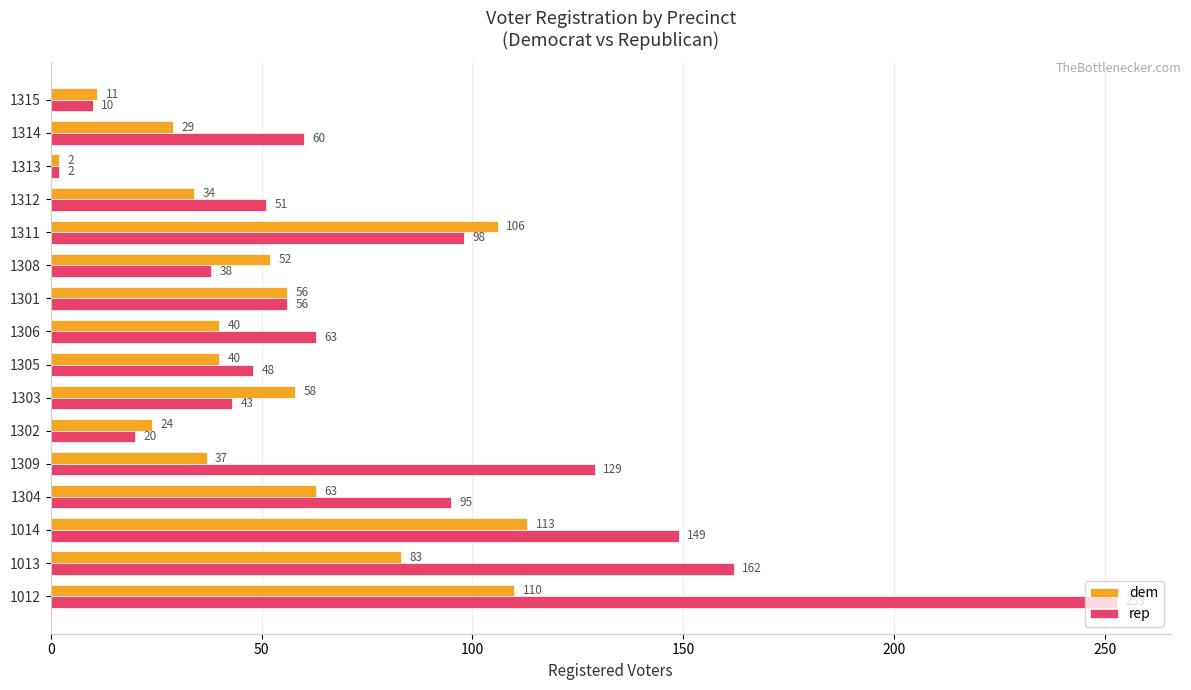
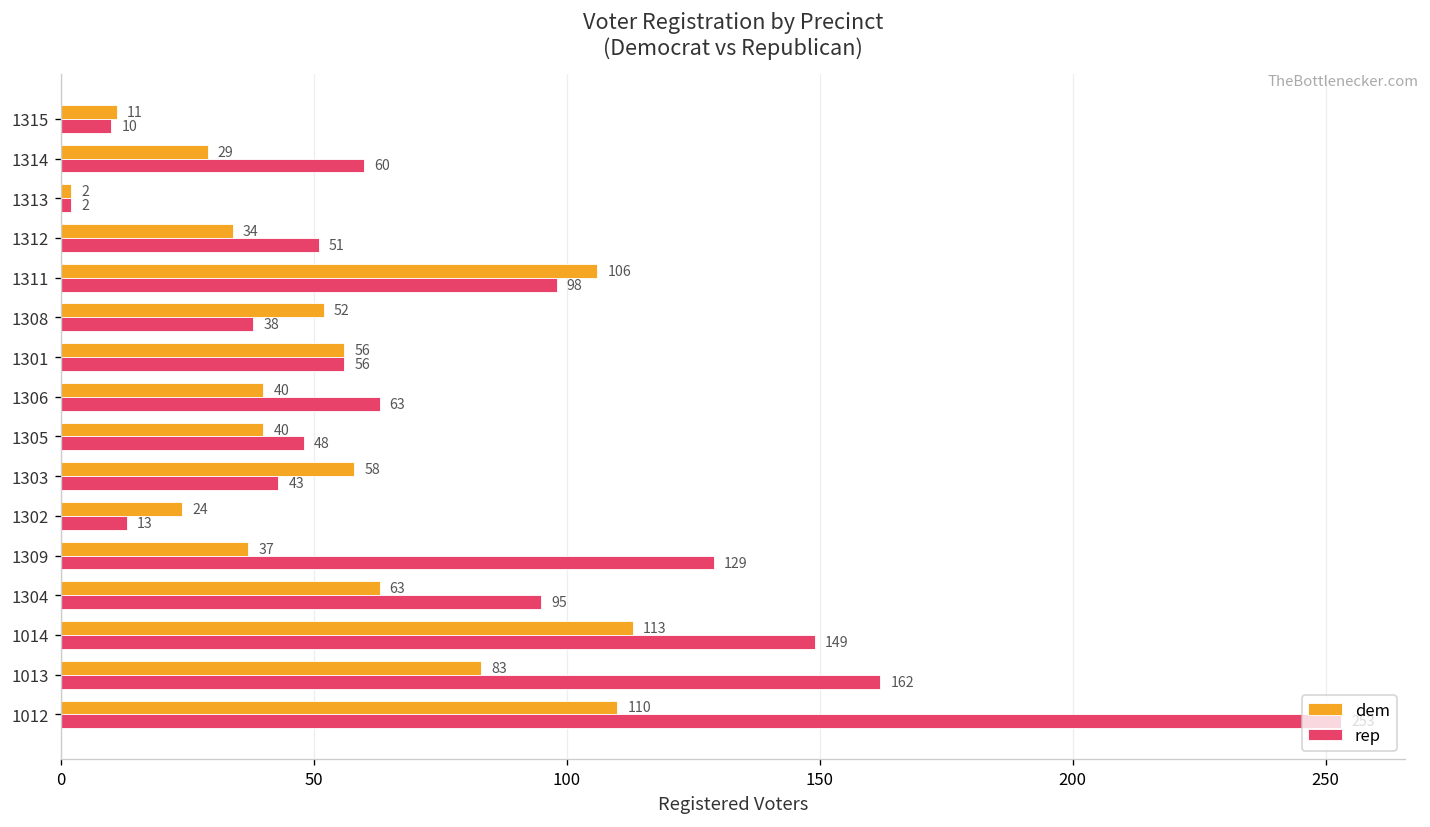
  {
    "dem": {
      "1315": 11,
      "1314": 29,
      "1313": 2,
      "1312": 34,
      "1311": 106,
      "1308": 52,
      "1301": 56,
      "1306": 40,
      "1305": 40,
      "1303": 58,
      "1302": 24,
      "1309": 37,
      "1304": 63,
      "1014": 113,
      "1013": 83,
      "1012": 110
    },
    "rep": {
      "1315": 10,
      "1314": 60,
      "1313": 2,
      "1312": 51,
      "1311": 98,
      "1308": 38,
      "1301": 56,
      "1306": 63,
      "1305": 48,
      "1303": 43,
-     "1302": 20,
+     "1302": 13,
      "1309": 129,
      "1304": 95,
      "1014": 149,
      "1013": 162
    }
  }
